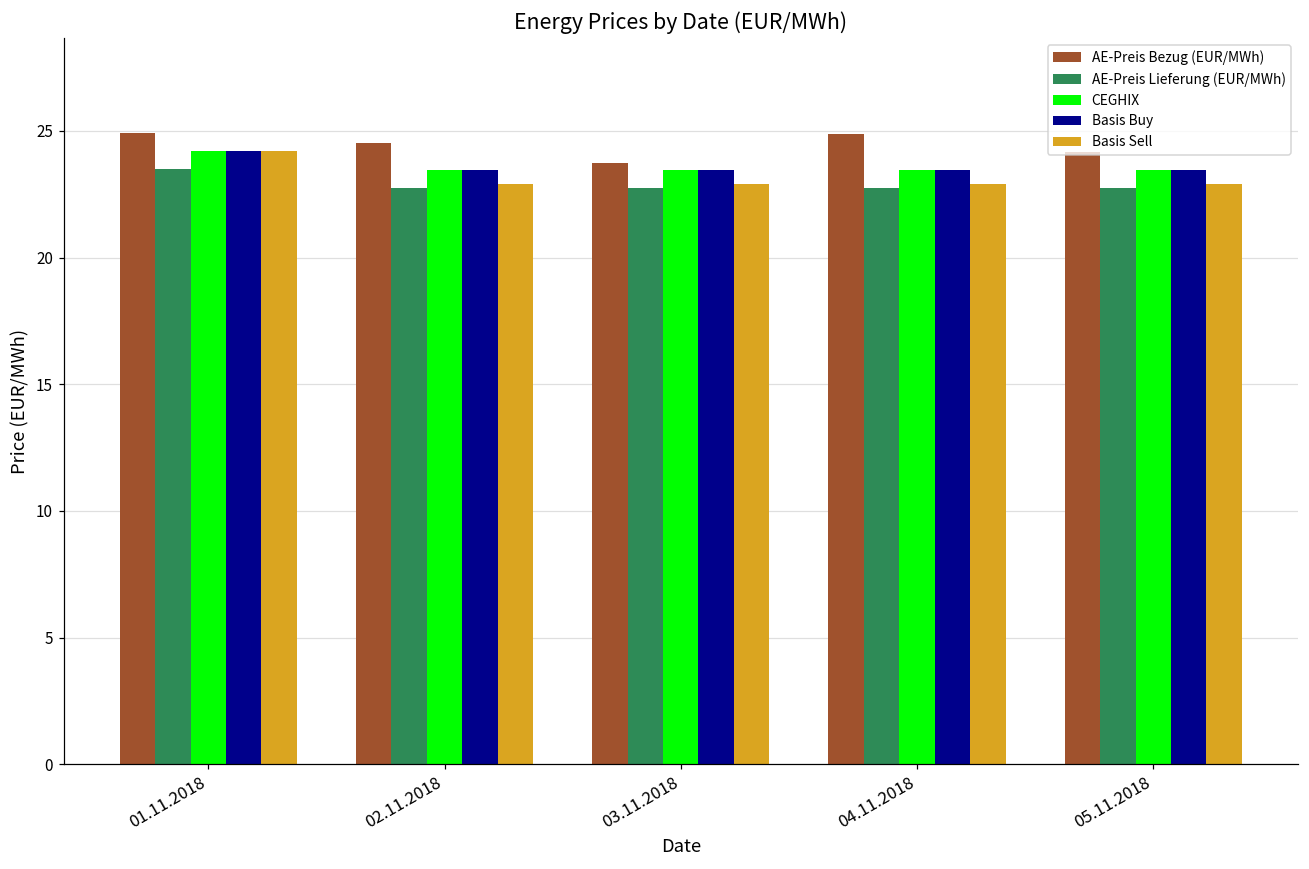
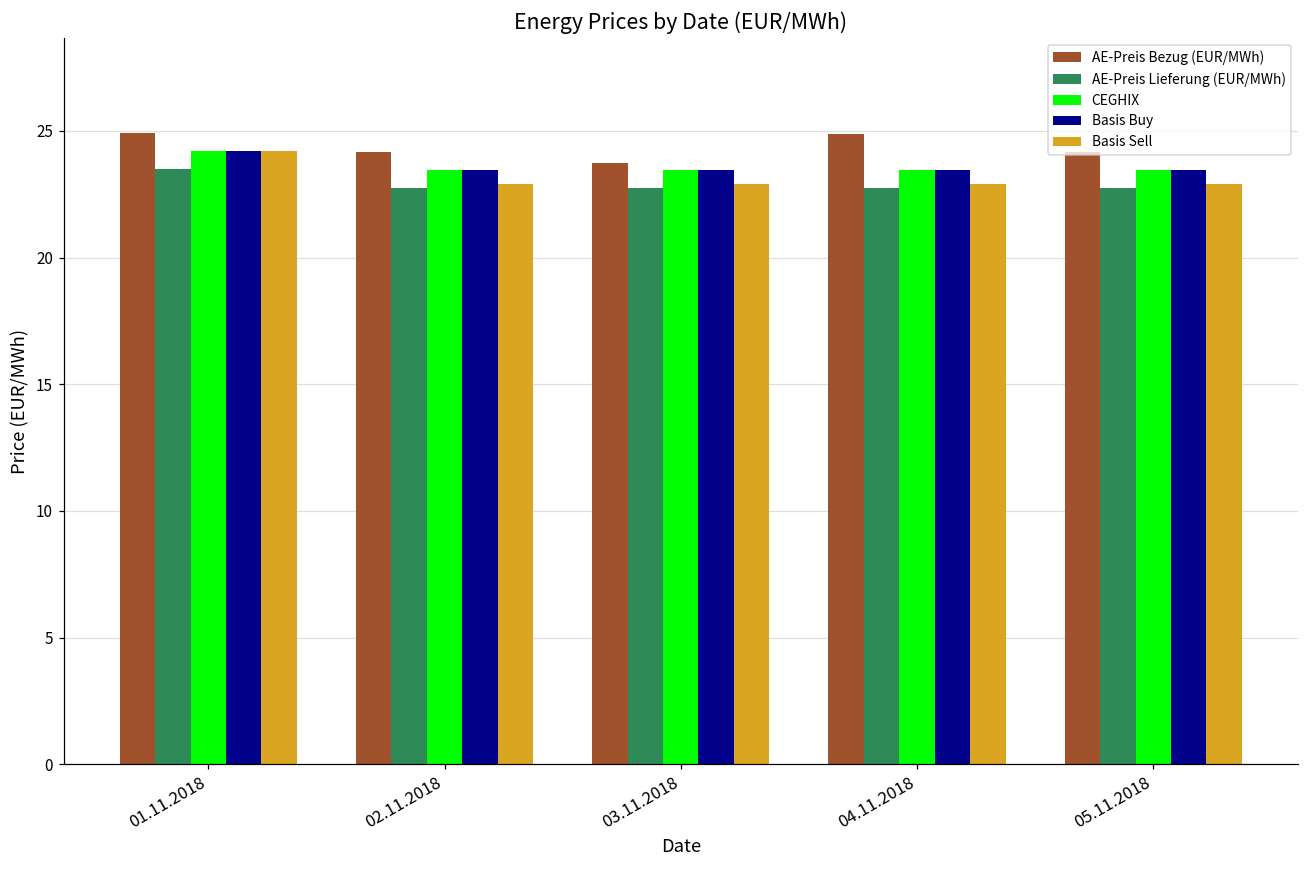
  {
    "AE-Preis Bezug (EUR/MWh)": {
      "01.11.2018": 24.9,
-     "02.11.2018": 24.5,
+     "02.11.2018": 24.2,
      "03.11.2018": 23.7,
      "04.11.2018": 24.9
    },
    "AE-Preis Lieferung (EUR/MWh)": {
      "01.11.2018": 23.5,
      "02.11.2018": 22.7,
      "03.11.2018": 22.7,
      "04.11.2018": 22.7,
      "05.11.2018": 22.7
    },
    "CEGHIX": {
      "01.11.2018": 24.2,
      "02.11.2018": 23.5,
      "03.11.2018": 23.5,
      "04.11.2018": 23.5,
      "05.11.2018": 23.5
    },
    "Basis Buy": {
      "01.11.2018": 24.2,
      "02.11.2018": 23.5,
      "03.11.2018": 23.5,
      "04.11.2018": 23.5,
      "05.11.2018": 23.5
    },
    "Basis Sell": {
      "01.11.2018": 24.2,
      "02.11.2018": 22.9,
      "03.11.2018": 22.9,
      "04.11.2018": 22.9,
      "05.11.2018": 22.9
    }
  }
